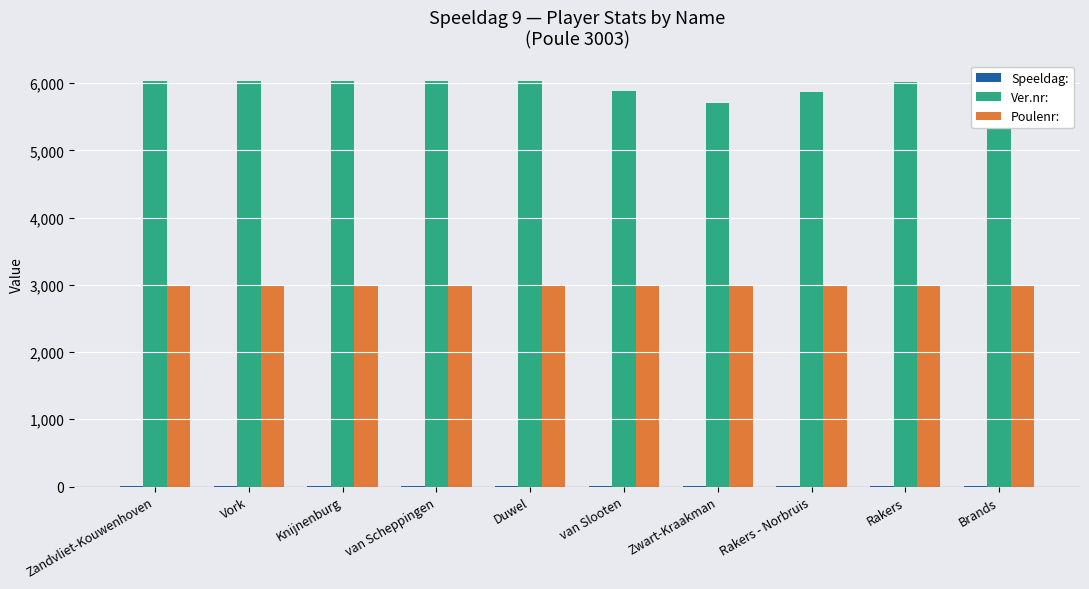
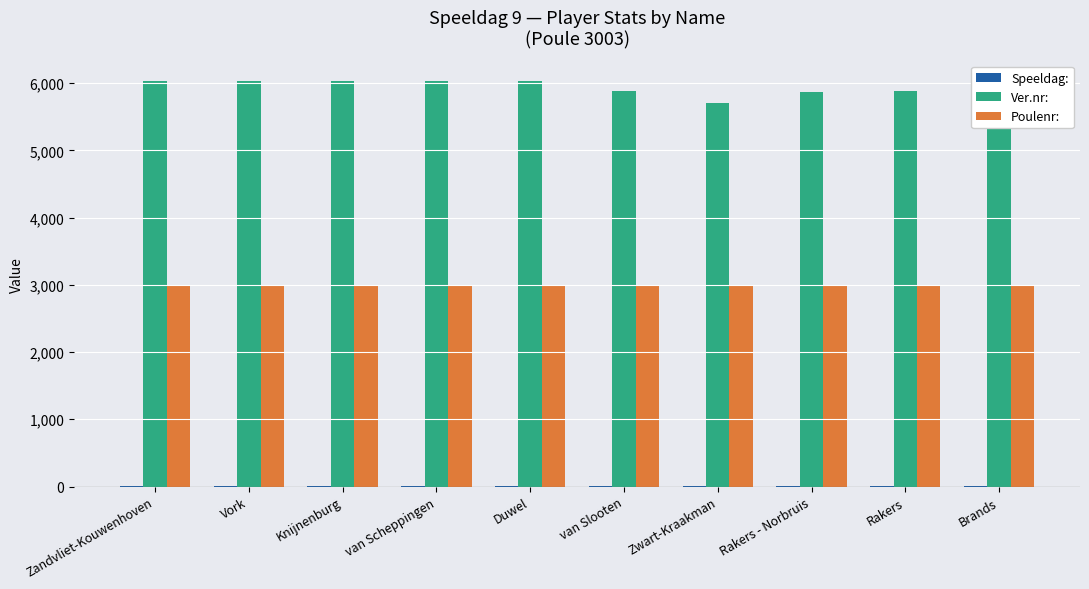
  {
    "Ver.nr:": {
      "Zandvliet-Kouwenhoven": "6,000",
      "Vork": "6,000",
      "Knijnenburg": "6,000",
      "van Scheppingen": "6,000",
      "Duwel": "6,000",
      "van Slooten": "5,900",
      "Zwart-Kraakman": "5,700",
      "Rakers - Norbruis": "5,900",
-     "Rakers": "6,000"
+     "Rakers": "5,900"
    },
    "Poulenr:": {
      "Zandvliet-Kouwenhoven": "3,000",
      "Vork": "3,000",
      "Knijnenburg": "3,000",
      "van Scheppingen": "3,000",
      "Duwel": "3,000",
      "van Slooten": "3,000",
      "Zwart-Kraakman": "3,000",
      "Rakers - Norbruis": "3,000",
      "Rakers": "3,000",
      "Brands": "3,000"
    }
  }
